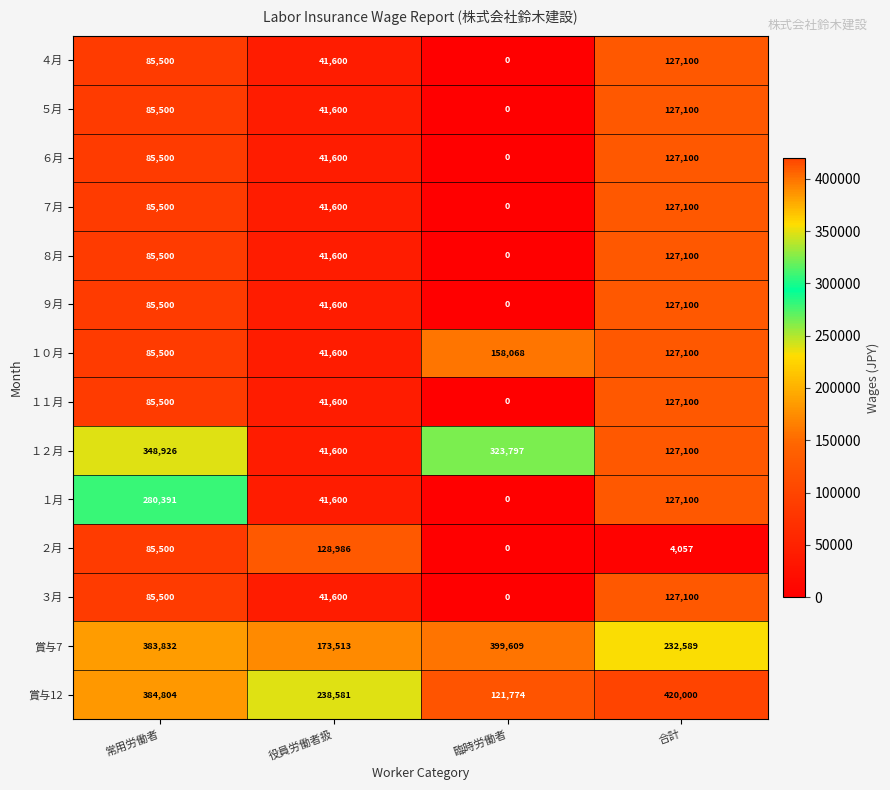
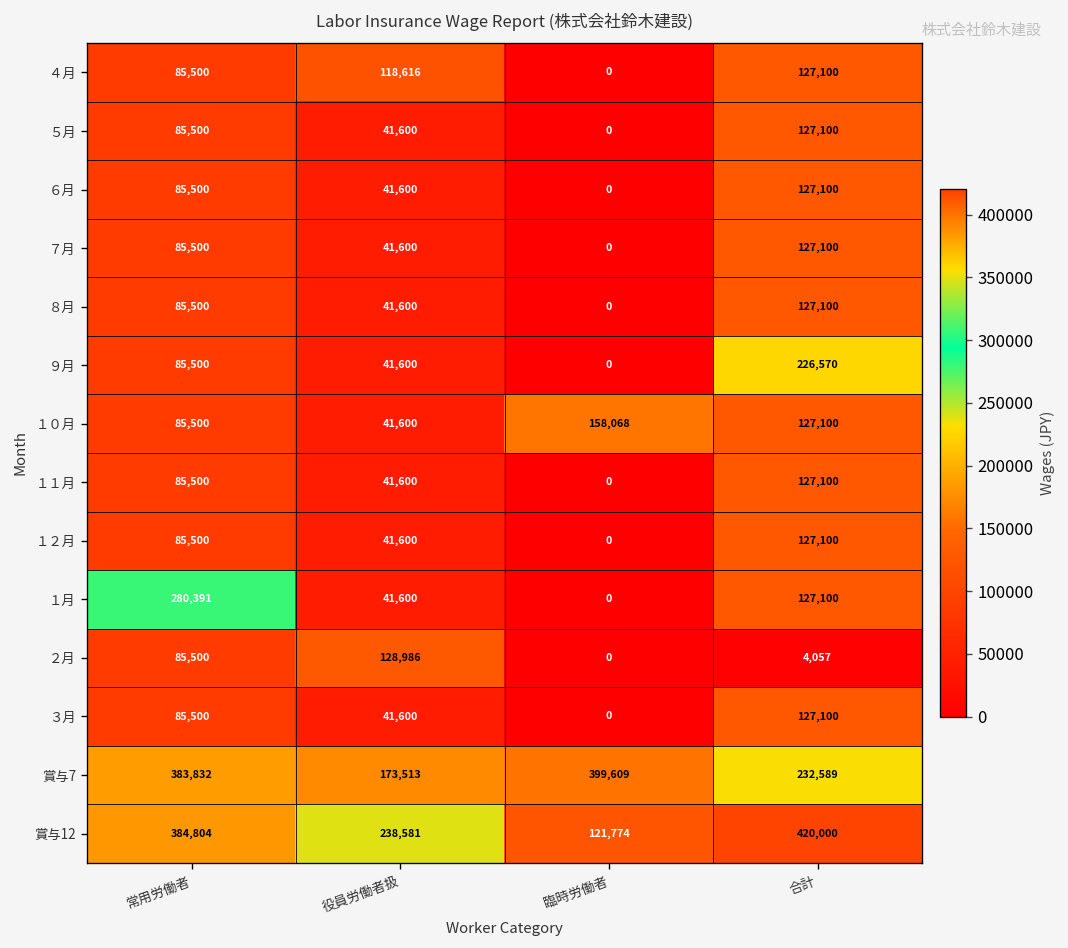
  {
    "４月": {
      "常用労働者": "85,500",
-     "役員労働者扱": "41,600",
+     "役員労働者扱": "118,616",
      "臨時労働者": "0",
      "合計": "127,100"
    },
    "５月": {
      "常用労働者": "85,500",
      "役員労働者扱": "41,600",
      "臨時労働者": "0",
      "合計": "127,100"
    },
    "６月": {
      "常用労働者": "85,500",
      "役員労働者扱": "41,600",
      "臨時労働者": "0",
      "合計": "127,100"
    },
    "７月": {
      "常用労働者": "85,500",
      "役員労働者扱": "41,600",
      "臨時労働者": "0",
      "合計": "127,100"
    },
    "８月": {
      "常用労働者": "85,500",
      "役員労働者扱": "41,600",
      "臨時労働者": "0",
      "合計": "127,100"
    },
    "９月": {
      "常用労働者": "85,500",
      "役員労働者扱": "41,600",
      "臨時労働者": "0",
-     "合計": "127,100"
+     "合計": "226,570"
    },
    "１０月": {
      "常用労働者": "85,500",
      "役員労働者扱": "41,600",
      "臨時労働者": "158,068",
      "合計": "127,100"
    },
    "１１月": {
      "常用労働者": "85,500",
      "役員労働者扱": "41,600",
      "臨時労働者": "0",
      "合計": "127,100"
    },
    "１２月": {
-     "常用労働者": "348,926",
+     "常用労働者": "85,500",
      "役員労働者扱": "41,600",
-     "臨時労働者": "323,797",
+     "臨時労働者": "0",
      "合計": "127,100"
    },
    "１月": {
      "常用労働者": "280,391",
      "役員労働者扱": "41,600",
      "臨時労働者": "0",
      "合計": "127,100"
    },
    "２月": {
      "常用労働者": "85,500",
      "役員労働者扱": "128,986",
      "臨時労働者": "0",
      "合計": "4,057"
    },
    "３月": {
      "常用労働者": "85,500",
      "役員労働者扱": "41,600",
      "臨時労働者": "0",
      "合計": "127,100"
    },
    "賞与7": {
      "常用労働者": "383,832",
      "役員労働者扱": "173,513",
      "臨時労働者": "399,609",
      "合計": "232,589"
    },
    "賞与12": {
      "常用労働者": "384,804",
      "役員労働者扱": "238,581",
      "臨時労働者": "121,774",
      "合計": "420,000"
    }
  }
